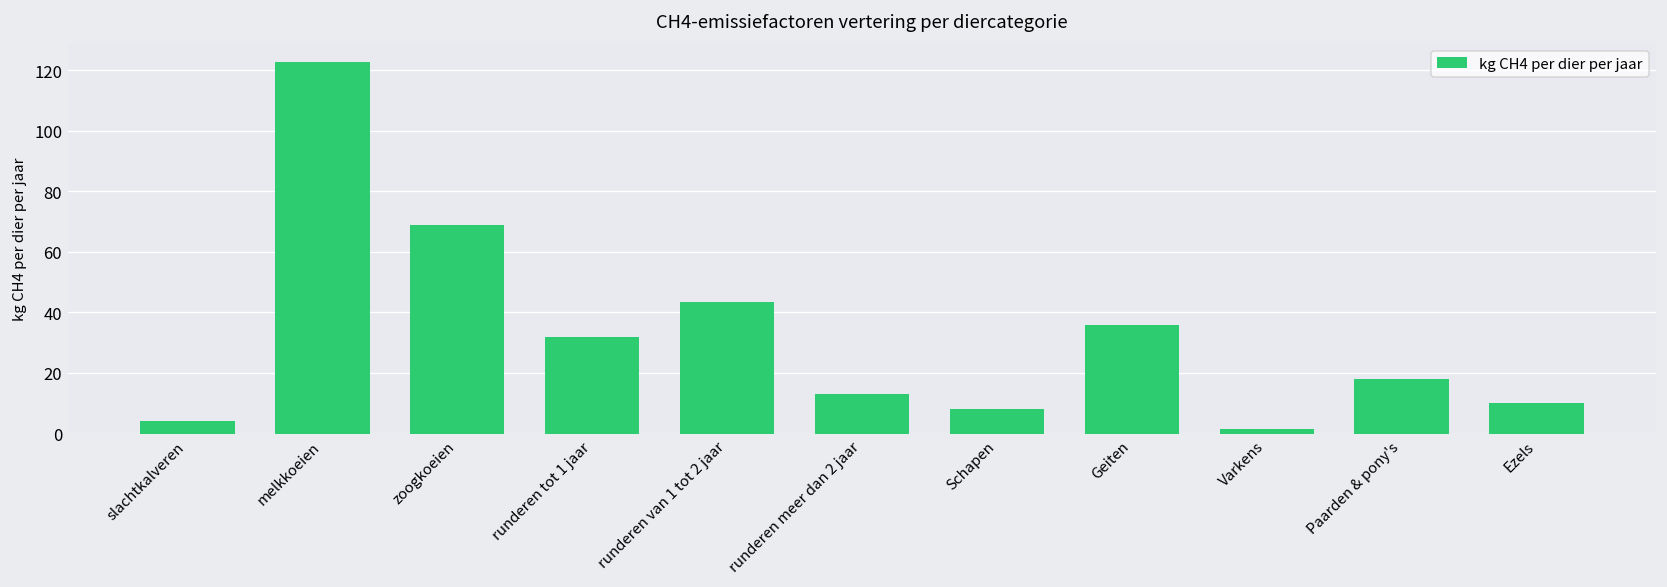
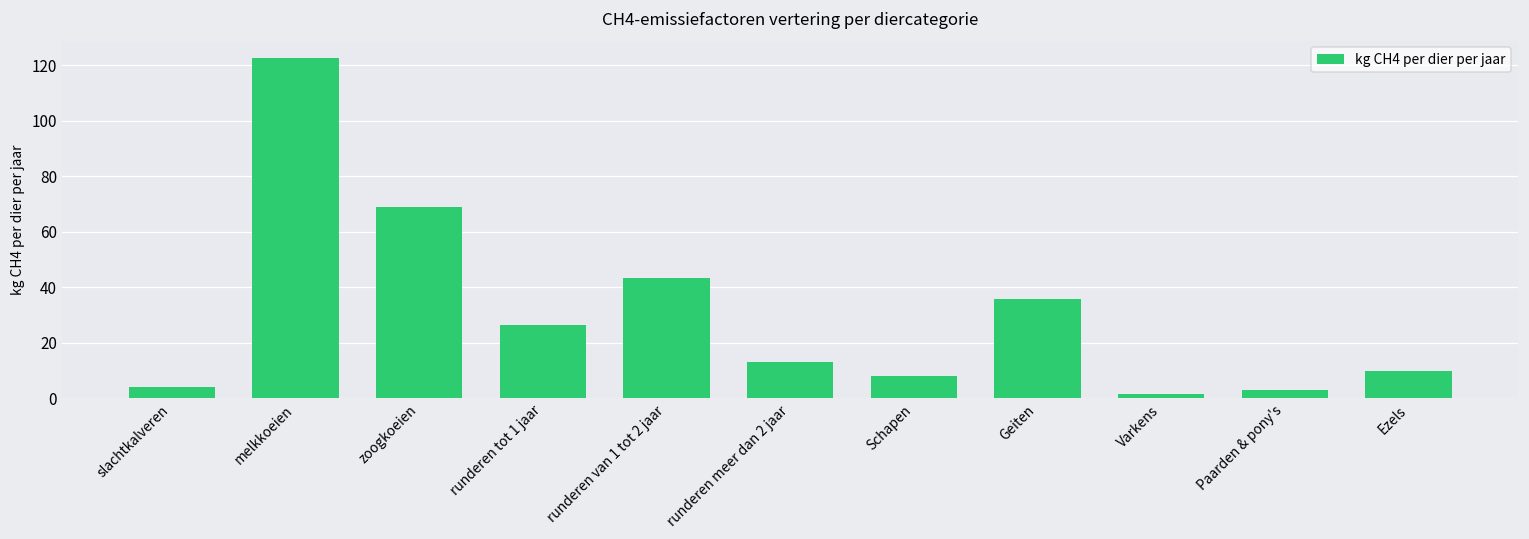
  {
    "slachtkalveren": 4,
    "melkkoeien": 123,
    "zoogkoeien": 69,
-   "runderen tot 1 jaar": 32,
+   "runderen tot 1 jaar": 26,
    "runderen van 1 tot 2 jaar": 43,
    "runderen meer dan 2 jaar": 13,
    "Schapen": 8,
    "Geiten": 36,
    "Varkens": 2,
-   "Paarden & pony's": 18,
+   "Paarden & pony's": 3,
    "Ezels": 10
  }
